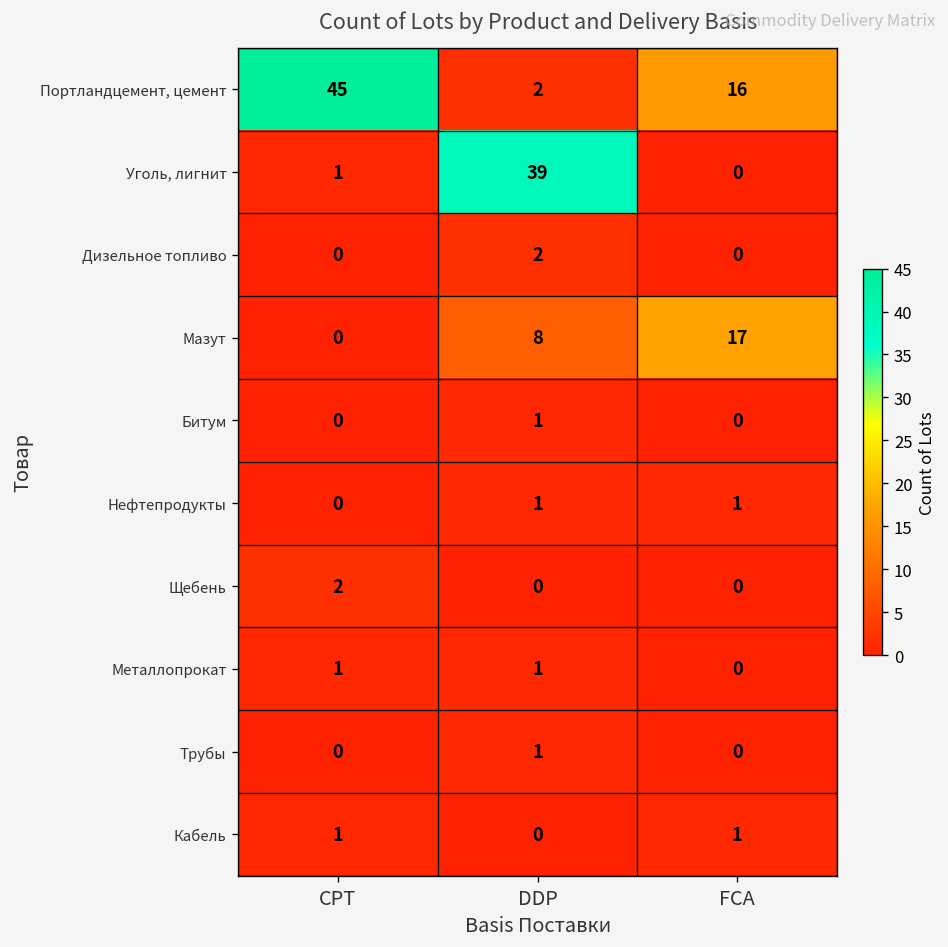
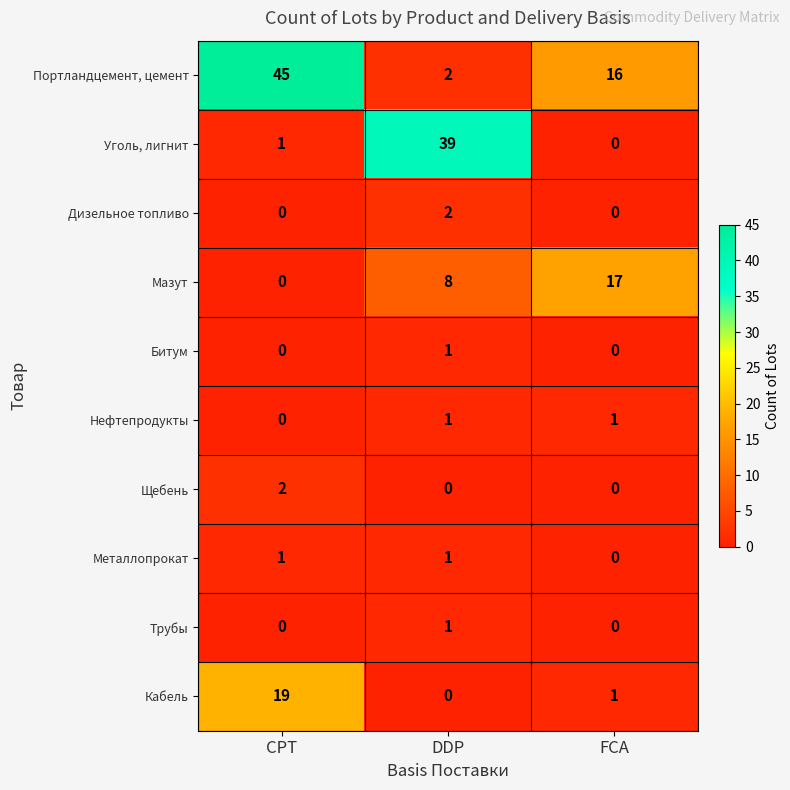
  {
    "Портландцемент, цемент": {
      "CPT": 45,
      "DDP": 2,
      "FCA": 16
    },
    "Уголь, лигнит": {
      "CPT": 1,
      "DDP": 39,
      "FCA": 0
    },
    "Дизельное топливо": {
      "CPT": 0,
      "DDP": 2,
      "FCA": 0
    },
    "Мазут": {
      "CPT": 0,
      "DDP": 8,
      "FCA": 17
    },
    "Битум": {
      "CPT": 0,
      "DDP": 1,
      "FCA": 0
    },
    "Нефтепродукты": {
      "CPT": 0,
      "DDP": 1,
      "FCA": 1
    },
    "Щебень": {
      "CPT": 2,
      "DDP": 0,
      "FCA": 0
    },
    "Металлопрокат": {
      "CPT": 1,
      "DDP": 1,
      "FCA": 0
    },
    "Трубы": {
      "CPT": 0,
      "DDP": 1,
      "FCA": 0
    },
    "Кабель": {
-     "CPT": 1,
+     "CPT": 19,
      "DDP": 0,
      "FCA": 1
    }
  }
